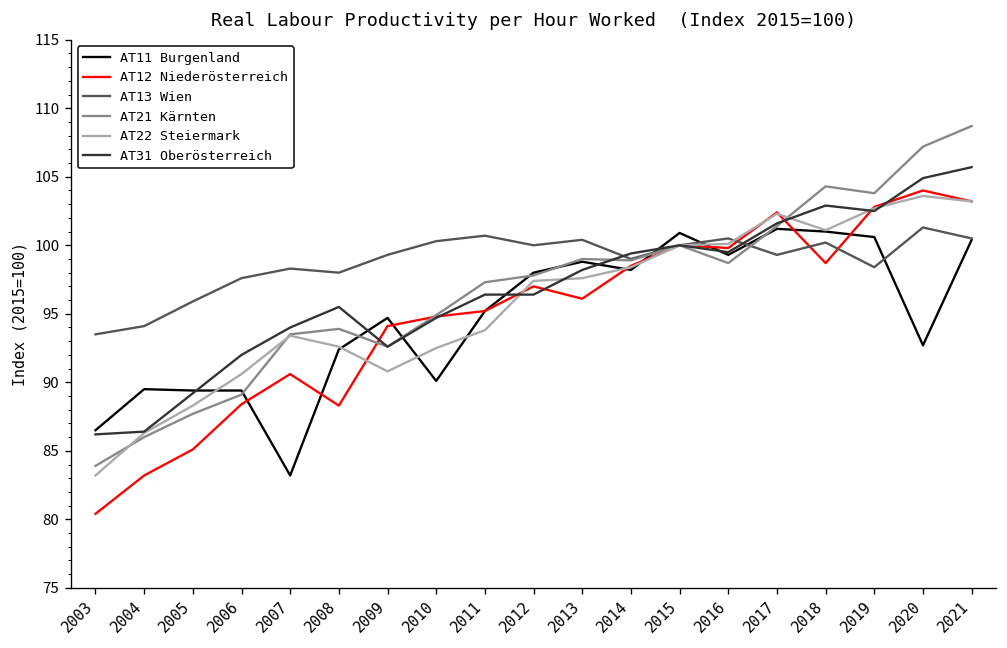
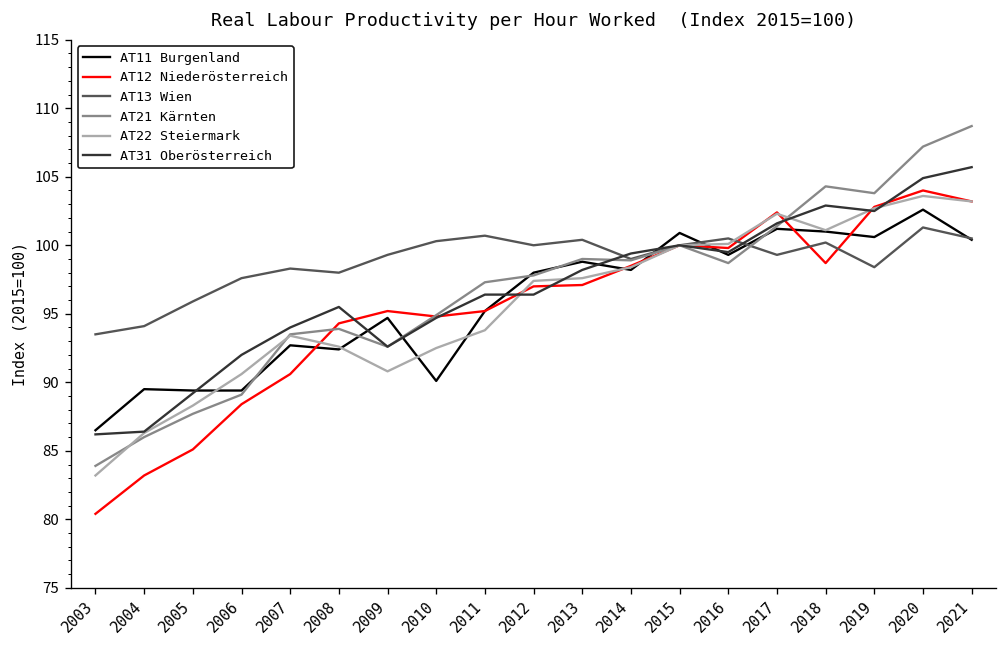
  {
    "AT11 Burgenland": {
      "2003": 86.5,
      "2004": 89.5,
      "2006": 89.4,
-     "2007": 83.2,
+     "2007": 92.7,
      "2009": 94.7,
      "2010": 90.1,
      "2015": 100.9,
      "2019": 100.6,
-     "2020": 92.7
+     "2020": 102.6
    },
    "AT12 Niederösterreich": {
      "2003": 80.4,
      "2004": 83.2,
      "2005": 85.1,
      "2006": 88.4,
      "2007": 90.6,
-     "2008": 88.3,
-     "2009": 94.1,
+     "2008": 94.3,
+     "2009": 95.2,
      "2012": 97.0,
-     "2013": 96.1,
+     "2013": 97.1,
      "2016": 99.8,
      "2018": 98.7,
      "2020": 104.0
    }
  }
